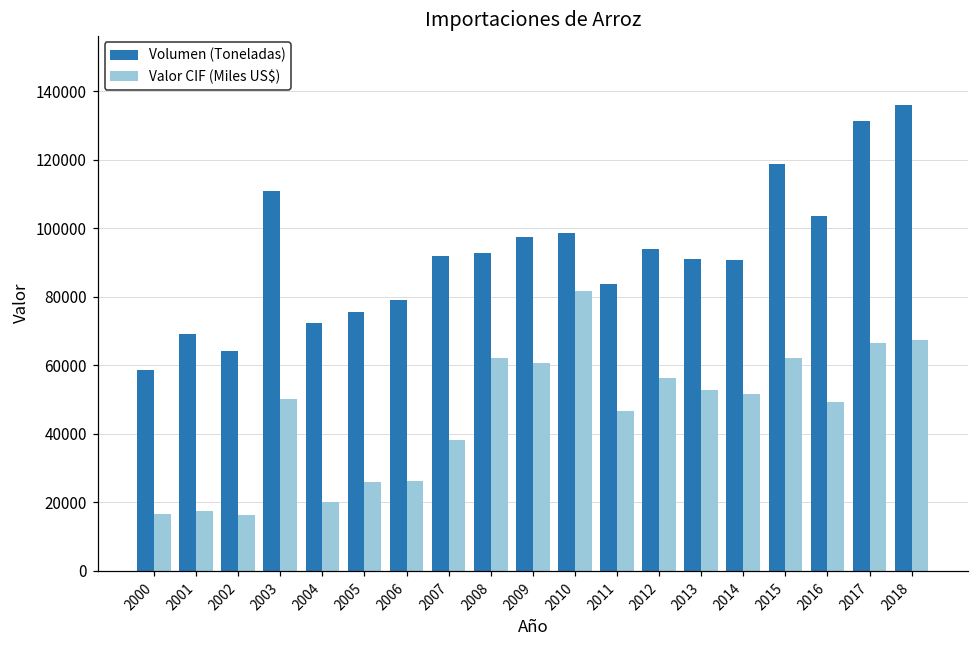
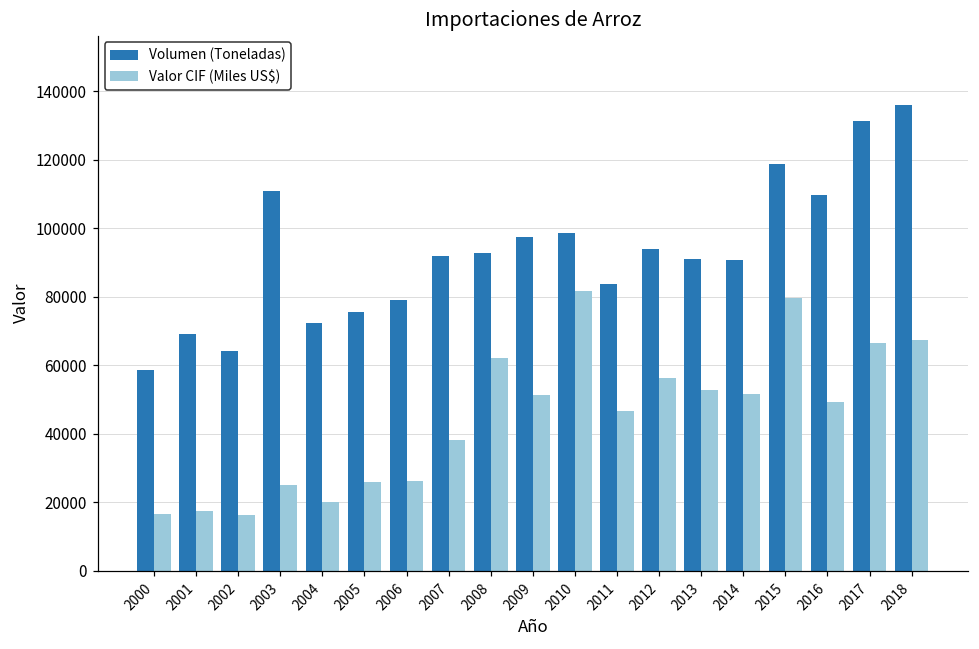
  {
    "Volumen (Toneladas)": {
      "2000": 59000,
      "2001": 69000,
      "2002": 64000,
      "2003": 111000,
      "2004": 72000,
      "2005": 76000,
      "2006": 79000,
      "2007": 92000,
      "2008": 93000,
      "2009": 98000,
      "2010": 99000,
      "2011": 84000,
      "2012": 94000,
      "2013": 91000,
      "2014": 91000,
      "2015": 119000,
-     "2016": 104000,
+     "2016": 110000,
      "2017": 131000,
      "2018": 136000
    },
    "Valor CIF (Miles US$)": {
      "2000": 16000,
      "2001": 17000,
      "2002": 16000,
-     "2003": 50000,
+     "2003": 25000,
      "2004": 20000,
      "2005": 26000,
      "2006": 26000,
      "2007": 38000,
      "2008": 62000,
-     "2009": 61000,
+     "2009": 51000,
      "2010": 82000,
      "2011": 47000,
      "2012": 56000,
      "2013": 53000,
      "2014": 51000,
-     "2015": 62000,
+     "2015": 80000,
      "2016": 49000,
      "2017": 66000,
      "2018": 67000
    }
  }
